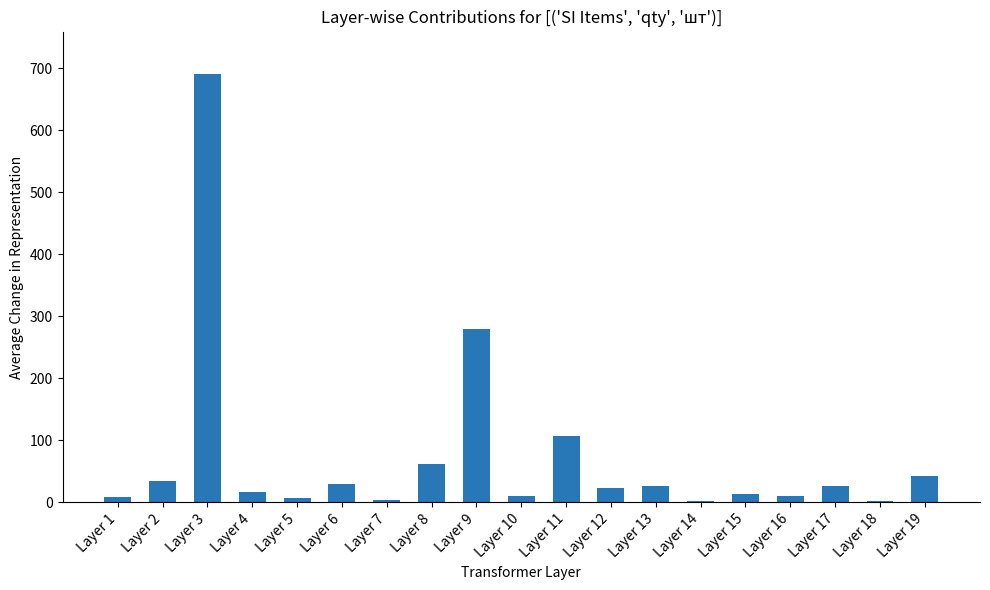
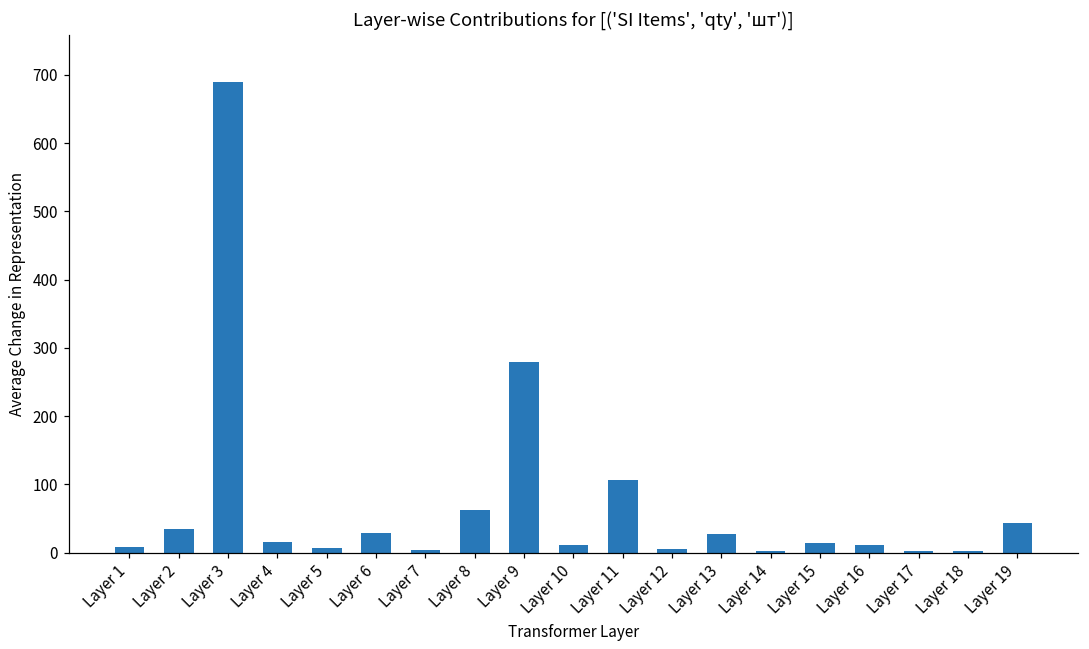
  {
    "Layer 1": 10,
    "Layer 2": 30,
    "Layer 3": 690,
    "Layer 4": 20,
    "Layer 5": 10,
    "Layer 6": 30,
    "Layer 8": 60,
    "Layer 9": 280,
    "Layer 10": 10,
    "Layer 11": 110,
-   "Layer 12": 20,
+   "Layer 12": 10,
    "Layer 13": 30,
    "Layer 15": 10,
    "Layer 16": 10,
-   "Layer 17": 30,
+   "Layer 17": 0,
    "Layer 19": 40
  }
